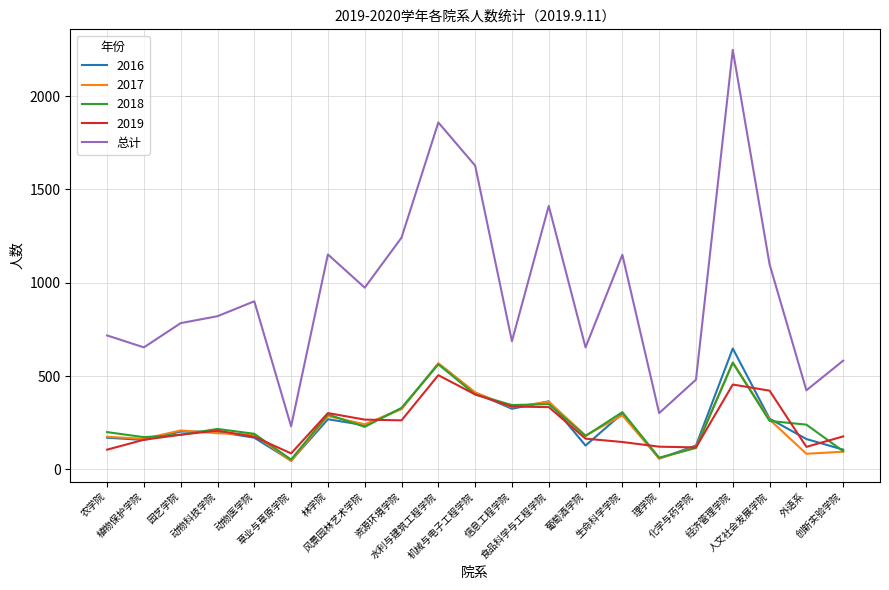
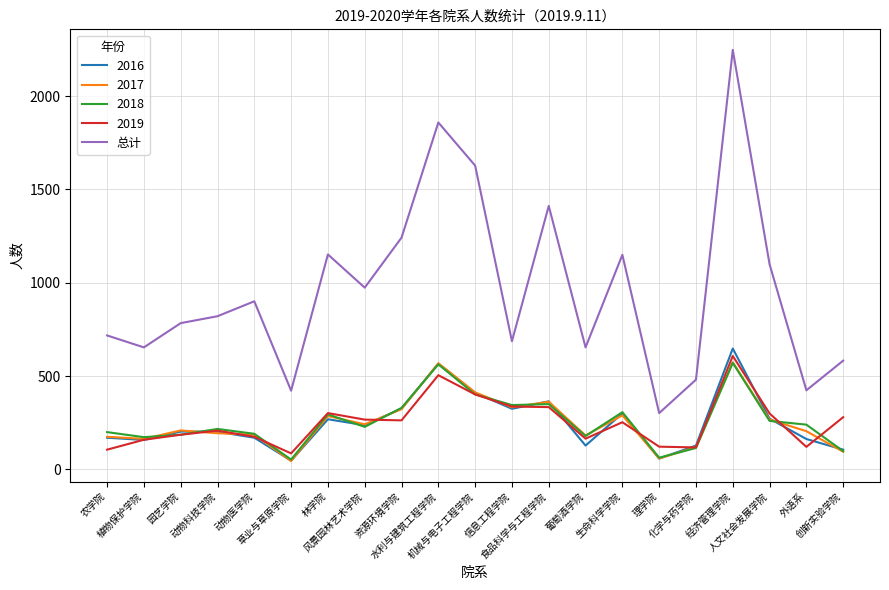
  {
    "2016": {
      "林学院": 270,
      "葡萄酒学院": 130,
      "经济管理学院": 650,
      "外语系": 160
    },
    "2017": {
-     "外语系": 80
+     "外语系": 210
    },
    "2018": {
      "农学院": 200,
      "外语系": 240
    },
    "2019": {
      "农学院": 110,
      "草业与草原学院": 90,
      "风景园林艺术学院": 270,
      "资源环境学院": 260,
      "水利与建筑工程学院": 510,
      "食品科学与工程学院": 330,
      "葡萄酒学院": 170,
-     "生命科学学院": 150,
+     "生命科学学院": 250,
      "理学院": 120,
-     "经济管理学院": 460,
-     "人文社会发展学院": 420,
+     "经济管理学院": 610,
+     "人文社会发展学院": 300,
      "外语系": 120,
-     "创新实验学院": 180
+     "创新实验学院": 280
    },
    "总计": {
      "农学院": 720,
      "植物保护学院": 650,
      "园艺学院": 780,
      "动物科技学院": 820,
      "动物医学院": 900,
-     "草业与草原学院": 230,
+     "草业与草原学院": 420,
      "林学院": 1150,
      "风景园林艺术学院": 970,
      "资源环境学院": 1240,
      "水利与建筑工程学院": 1860,
      "机械与电子工程学院": 1630,
      "信息工程学院": 690,
      "食品科学与工程学院": 1410,
      "葡萄酒学院": 650,
      "生命科学学院": 1150,
      "理学院": 300,
      "化学与药学院": 480,
      "经济管理学院": 2250,
      "人文社会发展学院": 1100,
      "外语系": 420,
      "创新实验学院": 580
    }
  }
